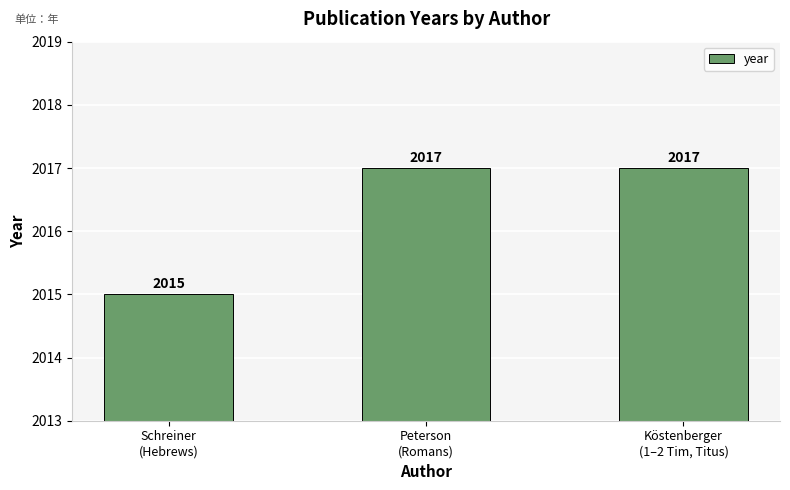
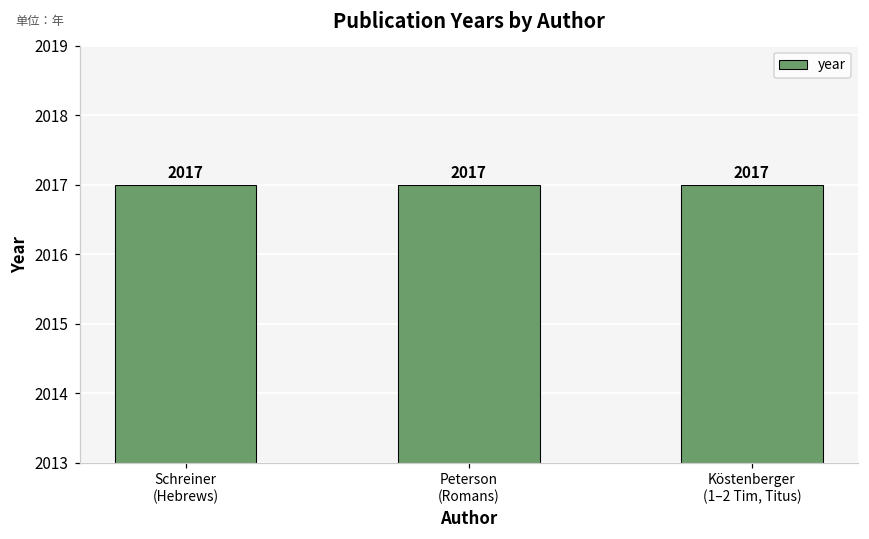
  {
-   "Schreiner (Hebrews)": 2015,
+   "Schreiner (Hebrews)": 2017,
    "Peterson (Romans)": 2017,
    "Köstenberger (1–2 Tim, Titus)": 2017
  }
